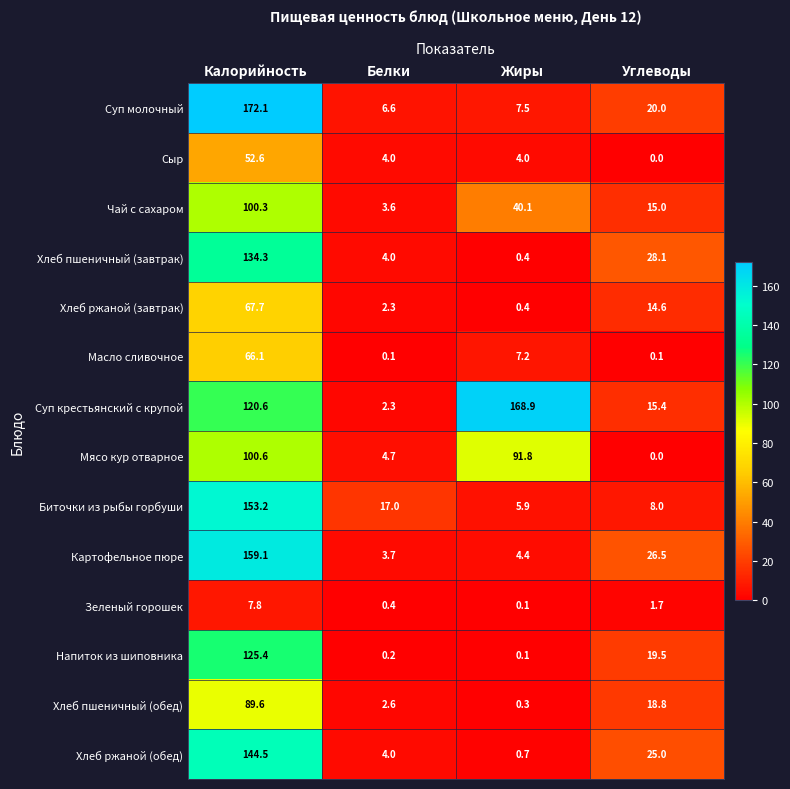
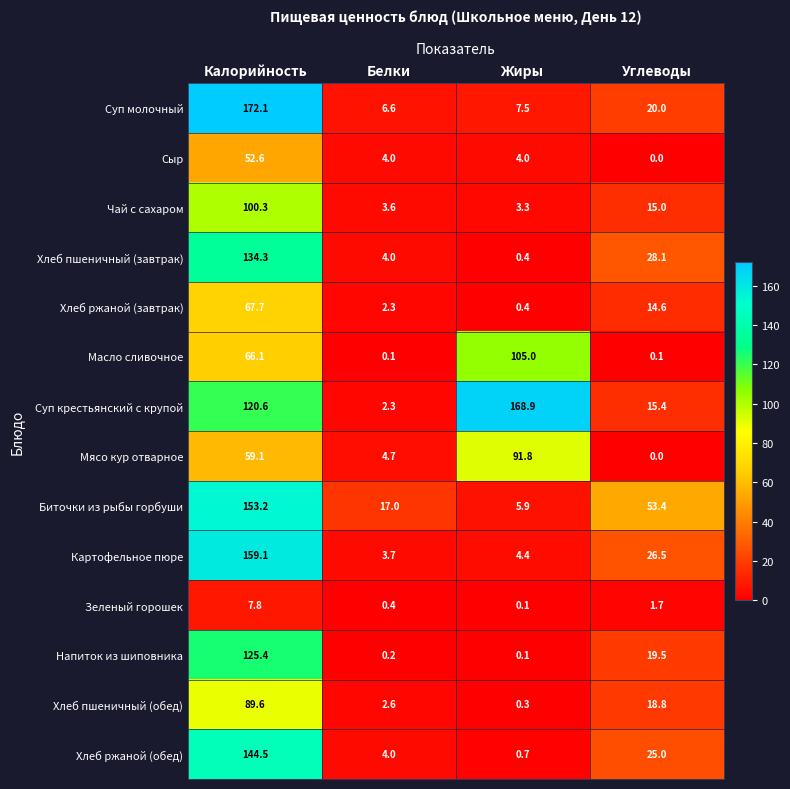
  {
    "Суп молочный": {
      "Калорийность": 172.1,
      "Белки": 6.6,
      "Жиры": 7.5,
      "Углеводы": 20.0
    },
    "Сыр": {
      "Калорийность": 52.6,
      "Белки": 4.0,
      "Жиры": 4.0,
      "Углеводы": 0.0
    },
    "Чай с сахаром": {
      "Калорийность": 100.3,
      "Белки": 3.6,
-     "Жиры": 40.1,
+     "Жиры": 3.3,
      "Углеводы": 15.0
    },
    "Хлеб пшеничный (завтрак)": {
      "Калорийность": 134.3,
      "Белки": 4.0,
      "Жиры": 0.4,
      "Углеводы": 28.1
    },
    "Хлеб ржаной (завтрак)": {
      "Калорийность": 67.7,
      "Белки": 2.3,
      "Жиры": 0.4,
      "Углеводы": 14.6
    },
    "Масло сливочное": {
      "Калорийность": 66.1,
      "Белки": 0.1,
-     "Жиры": 7.2,
+     "Жиры": 105.0,
      "Углеводы": 0.1
    },
    "Суп крестьянский с крупой": {
      "Калорийность": 120.6,
      "Белки": 2.3,
      "Жиры": 168.9,
      "Углеводы": 15.4
    },
    "Мясо кур отварное": {
-     "Калорийность": 100.6,
+     "Калорийность": 59.1,
      "Белки": 4.7,
      "Жиры": 91.8,
      "Углеводы": 0.0
    },
    "Биточки из рыбы горбуши": {
      "Калорийность": 153.2,
      "Белки": 17.0,
      "Жиры": 5.9,
-     "Углеводы": 8.0
+     "Углеводы": 53.4
    },
    "Картофельное пюре": {
      "Калорийность": 159.1,
      "Белки": 3.7,
      "Жиры": 4.4,
      "Углеводы": 26.5
    },
    "Зеленый горошек": {
      "Калорийность": 7.8,
      "Белки": 0.4,
      "Жиры": 0.1,
      "Углеводы": 1.7
    },
    "Напиток из шиповника": {
      "Калорийность": 125.4,
      "Белки": 0.2,
      "Жиры": 0.1,
      "Углеводы": 19.5
    },
    "Хлеб пшеничный (обед)": {
      "Калорийность": 89.6,
      "Белки": 2.6,
      "Жиры": 0.3,
      "Углеводы": 18.8
    },
    "Хлеб ржаной (обед)": {
      "Калорийность": 144.5,
      "Белки": 4.0,
      "Жиры": 0.7,
      "Углеводы": 25.0
    }
  }
